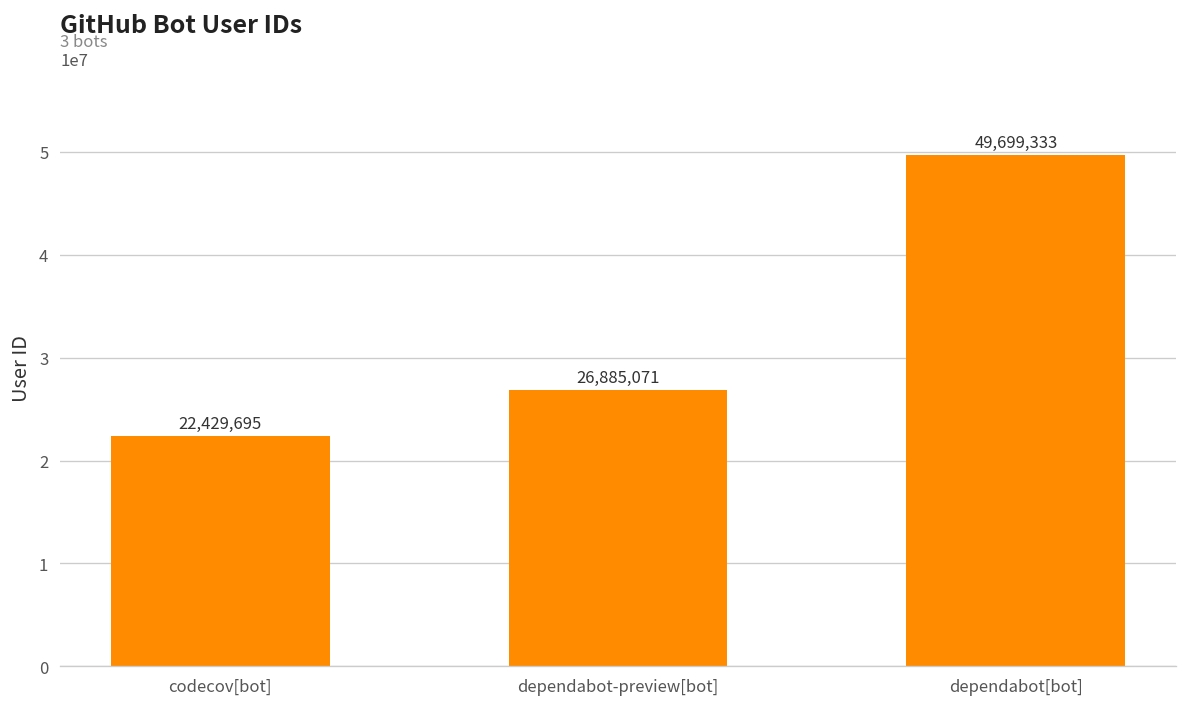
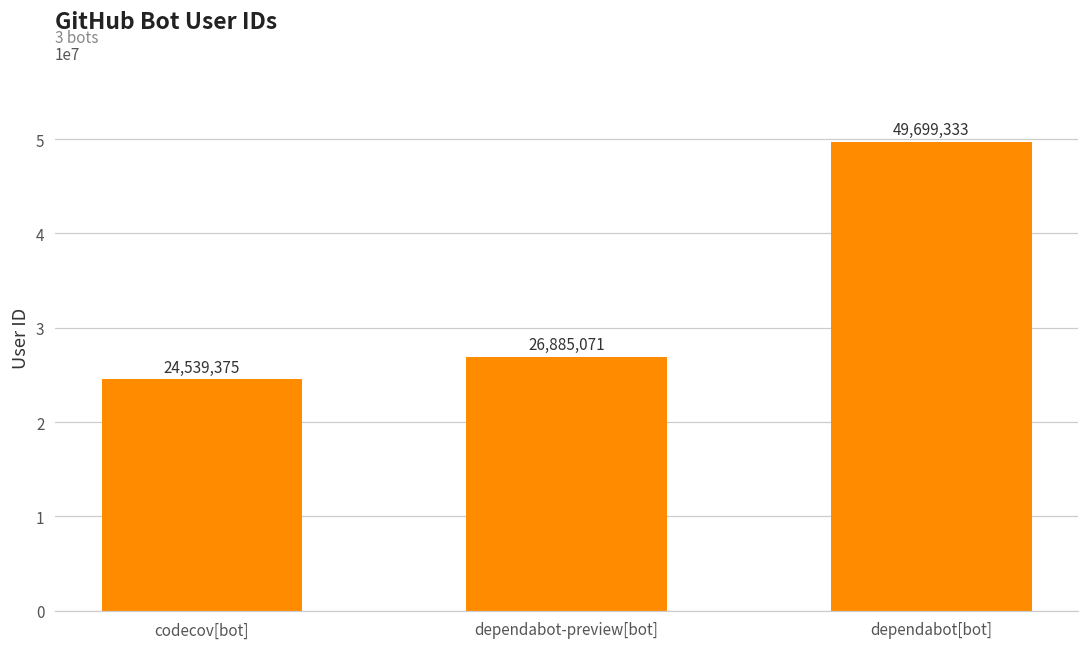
  {
-   "codecov[bot]": "22,429,695",
+   "codecov[bot]": "24,539,375",
    "dependabot-preview[bot]": "26,885,071",
    "dependabot[bot]": "49,699,333"
  }
